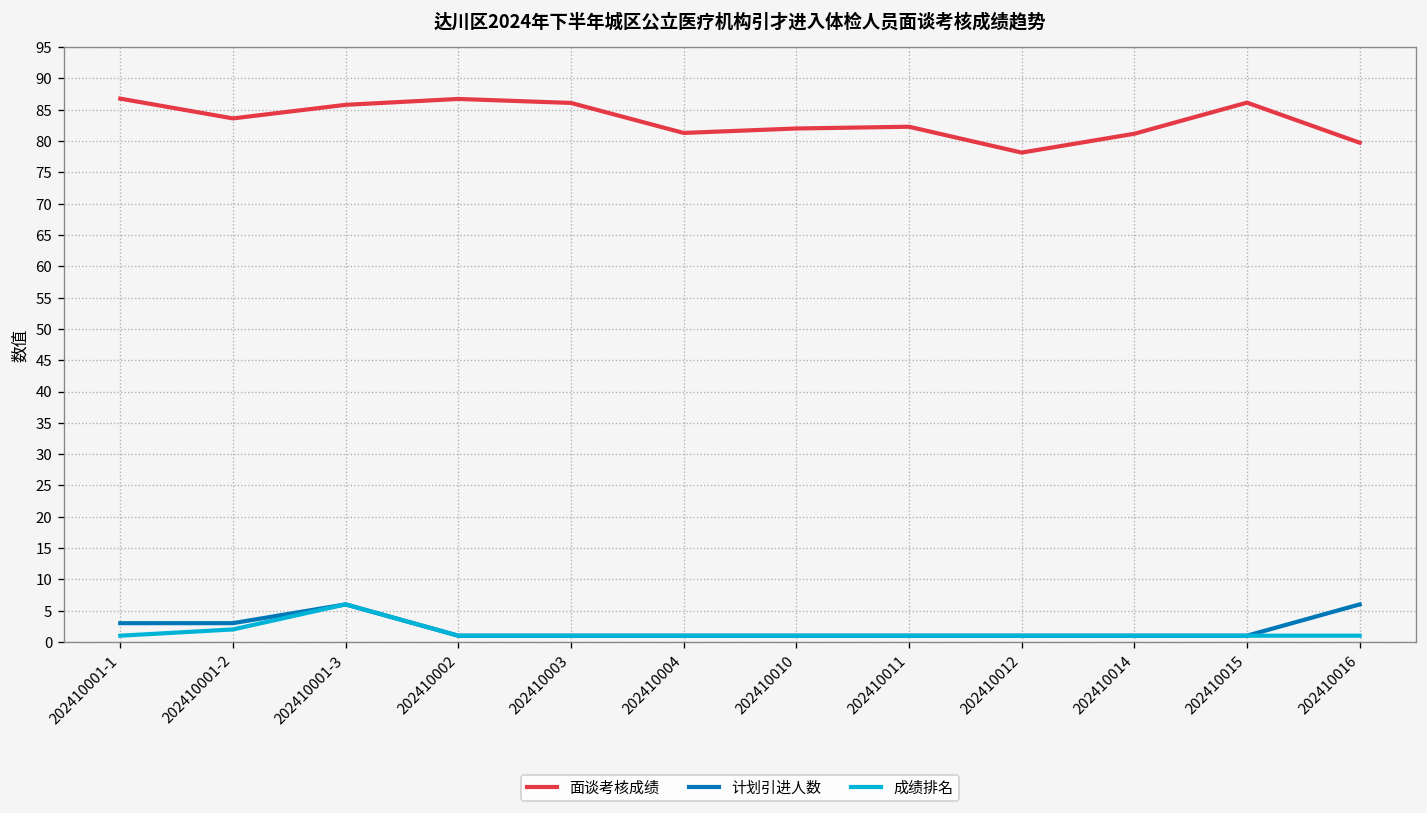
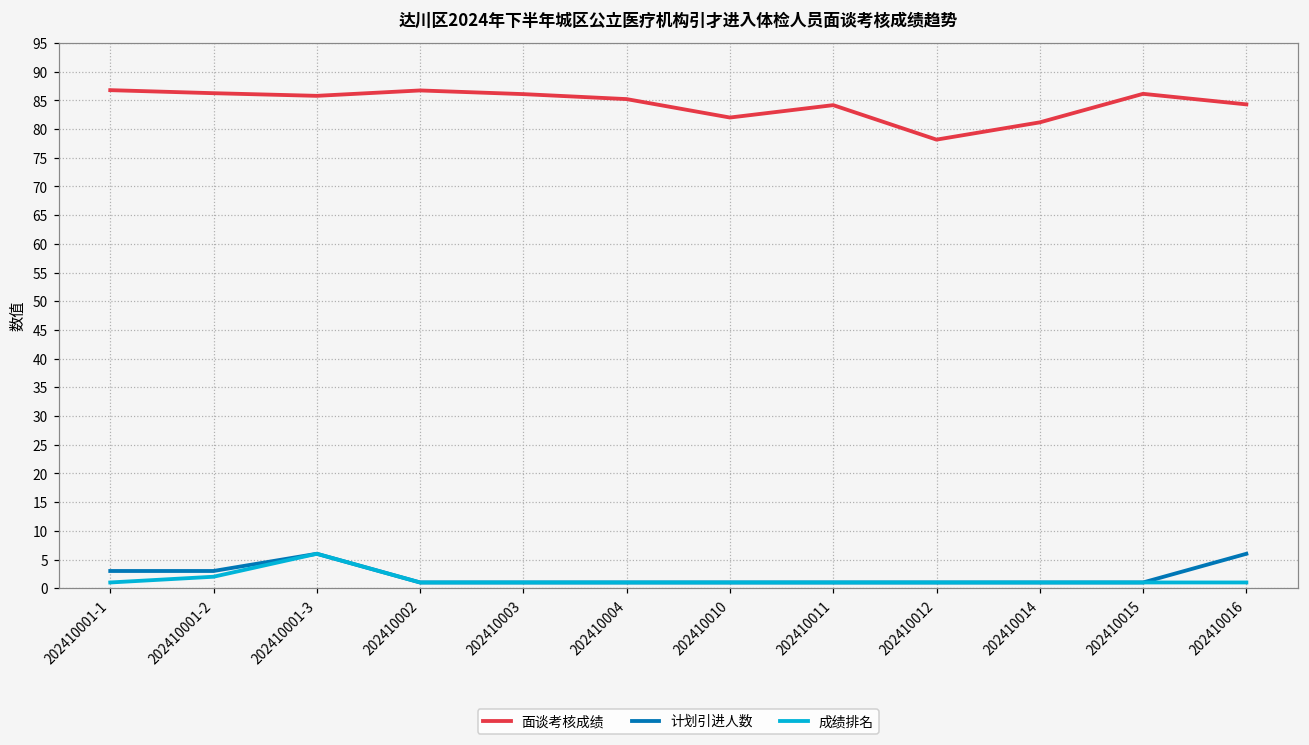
  {
    "面谈考核成绩": {
      "202410001-1": 87,
-     "202410001-2": 84,
+     "202410001-2": 86,
      "202410001-3": 86,
      "202410002": 87,
      "202410003": 86,
-     "202410004": 81,
+     "202410004": 85,
      "202410010": 82,
-     "202410011": 82,
+     "202410011": 84,
      "202410012": 78,
      "202410014": 81,
      "202410015": 86,
-     "202410016": 80
+     "202410016": 84
    },
    "计划引进人数": {
      "202410001-1": 3,
      "202410001-2": 3,
      "202410016": 6
    },
    "成绩排名": {
      "202410001-1": 1,
      "202410001-2": 2,
      "202410016": 1
    }
  }
